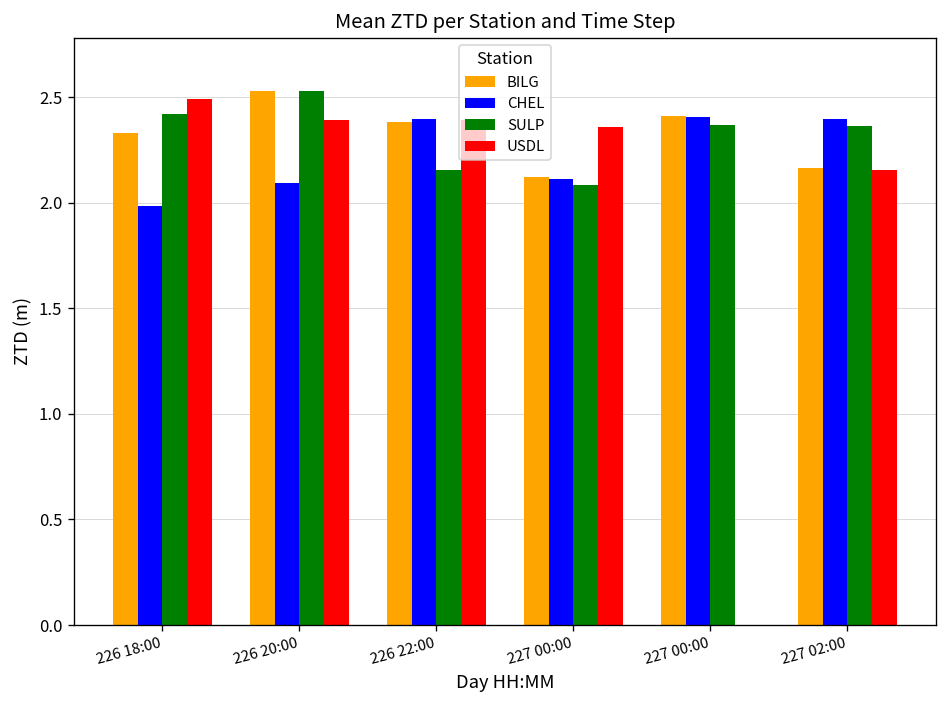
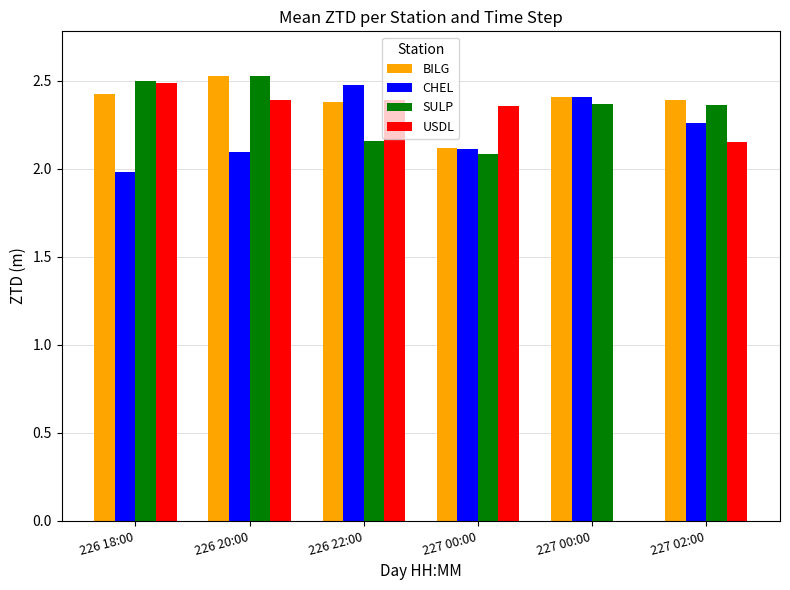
  {
    "BILG": {
-     "226 18:00": 2.33,
+     "226 18:00": 2.42,
      "226 20:00": 2.53,
      "226 22:00": 2.38,
-     "227 02:00": 2.16
+     "227 02:00": 2.39
    },
    "CHEL": {
      "226 18:00": 1.99,
      "226 20:00": 2.09,
-     "226 22:00": 2.40,
-     "227 02:00": 2.40
+     "226 22:00": 2.48,
+     "227 02:00": 2.26
    },
    "SULP": {
-     "226 18:00": 2.42,
+     "226 18:00": 2.50,
      "226 20:00": 2.53,
      "226 22:00": 2.16,
      "227 02:00": 2.36
    },
    "USDL": {
      "226 18:00": 2.49,
      "226 20:00": 2.39,
      "227 02:00": 2.16
    }
  }
